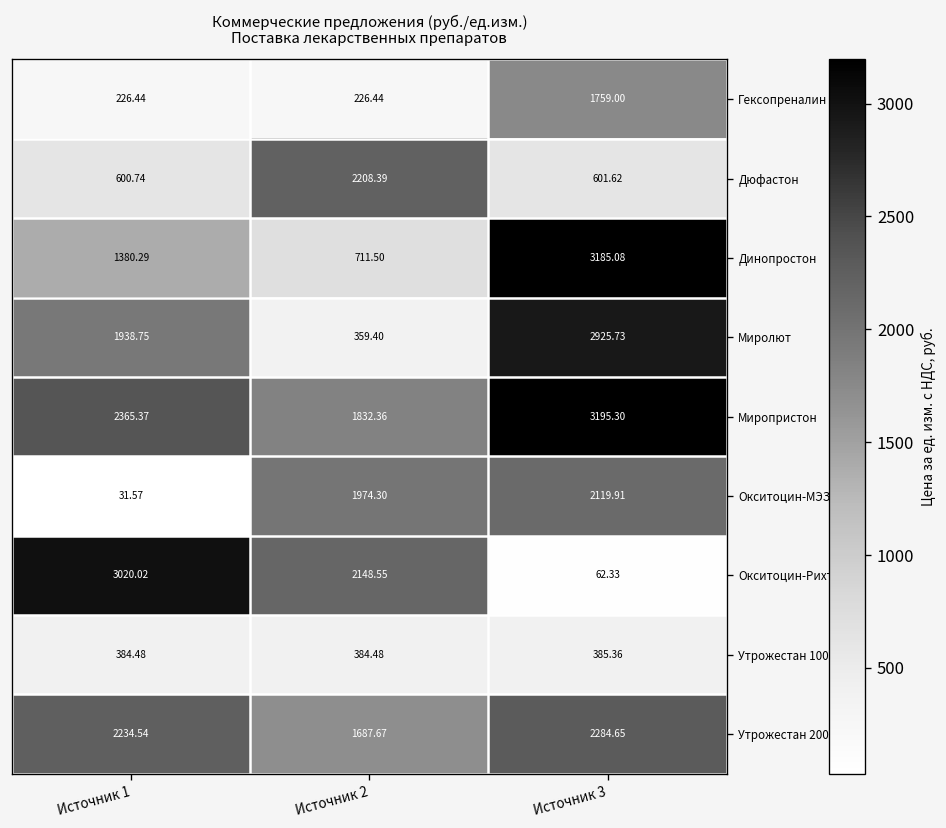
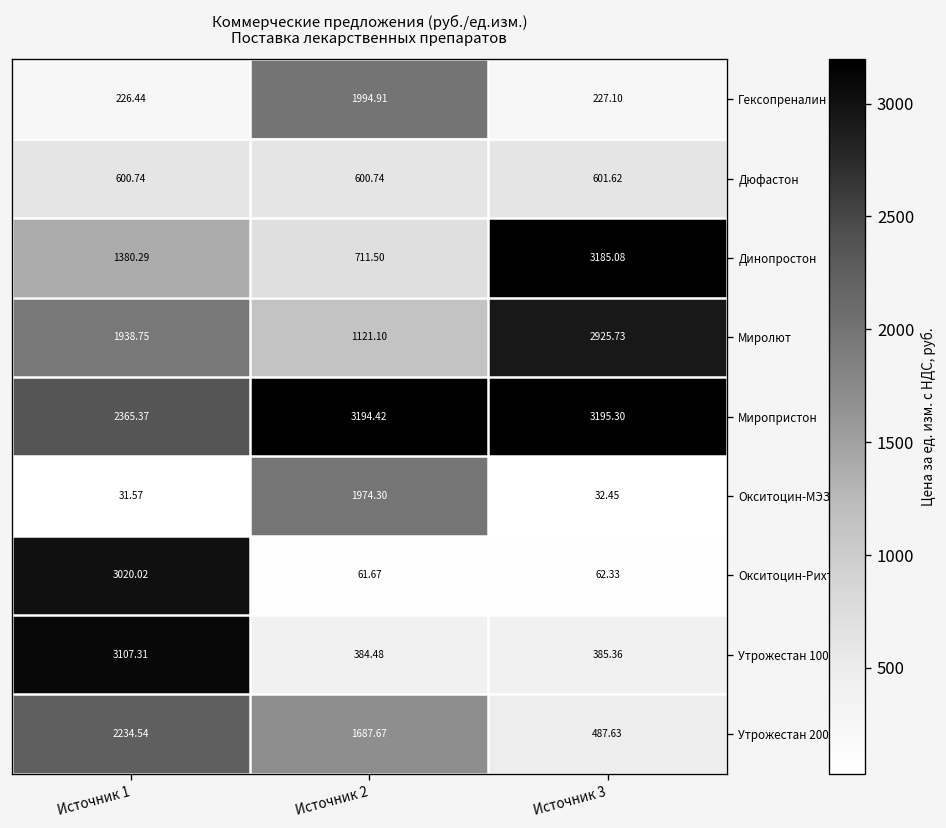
  {
    "Гексопреналин": {
      "Источник 1": 226.44,
-     "Источник 2": 226.44,
-     "Источник 3": 1759.00
+     "Источник 2": 1994.91,
+     "Источник 3": 227.10
    },
    "Дюфастон": {
      "Источник 1": 600.74,
-     "Источник 2": 2208.39,
+     "Источник 2": 600.74,
      "Источник 3": 601.62
    },
    "Динопростон": {
      "Источник 1": 1380.29,
      "Источник 2": 711.50,
      "Источник 3": 3185.08
    },
    "Миролют": {
      "Источник 1": 1938.75,
-     "Источник 2": 359.40,
+     "Источник 2": 1121.10,
      "Источник 3": 2925.73
    },
    "Миропристон": {
      "Источник 1": 2365.37,
-     "Источник 2": 1832.36,
+     "Источник 2": 3194.42,
      "Источник 3": 3195.30
    },
    "Окситоцин-МЭЗ": {
      "Источник 1": 31.57,
      "Источник 2": 1974.30,
-     "Источник 3": 2119.91
+     "Источник 3": 32.45
    },
    "Окситоцин-Рихтер": {
      "Источник 1": 3020.02,
-     "Источник 2": 2148.55,
+     "Источник 2": 61.67,
      "Источник 3": 62.33
    },
    "Утрожестан 100мг": {
-     "Источник 1": 384.48,
+     "Источник 1": 3107.31,
      "Источник 2": 384.48,
      "Источник 3": 385.36
    },
    "Утрожестан 200мг": {
      "Источник 1": 2234.54,
      "Источник 2": 1687.67,
-     "Источник 3": 2284.65
+     "Источник 3": 487.63
    }
  }
